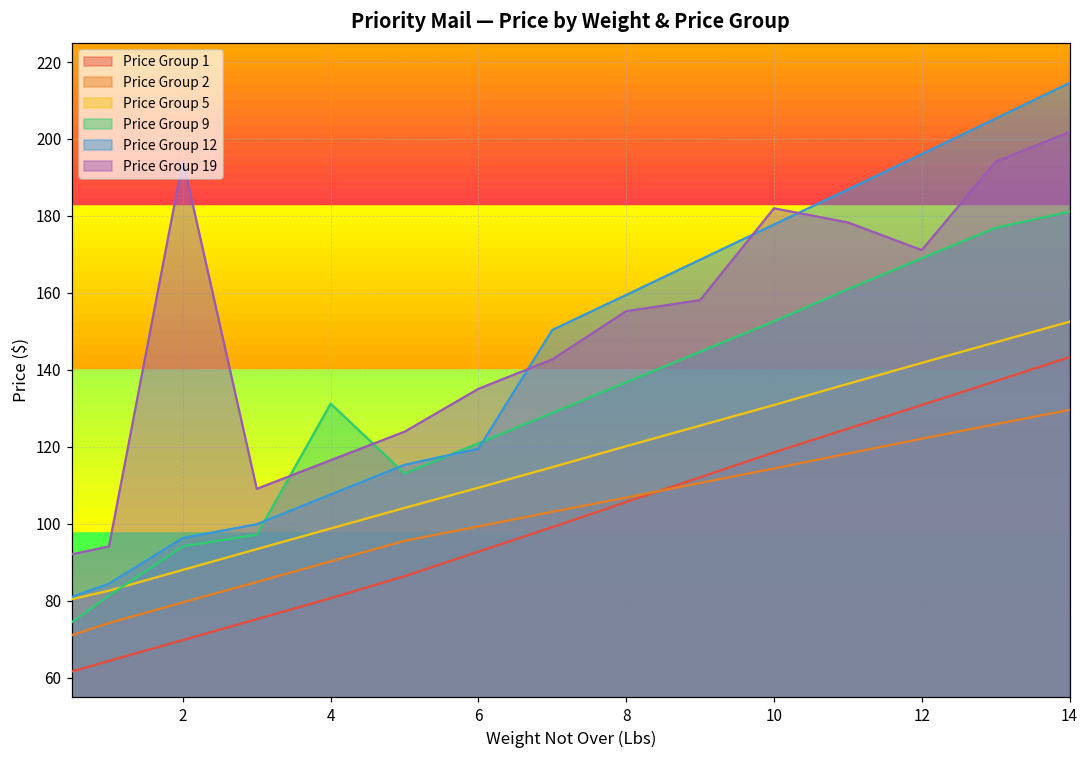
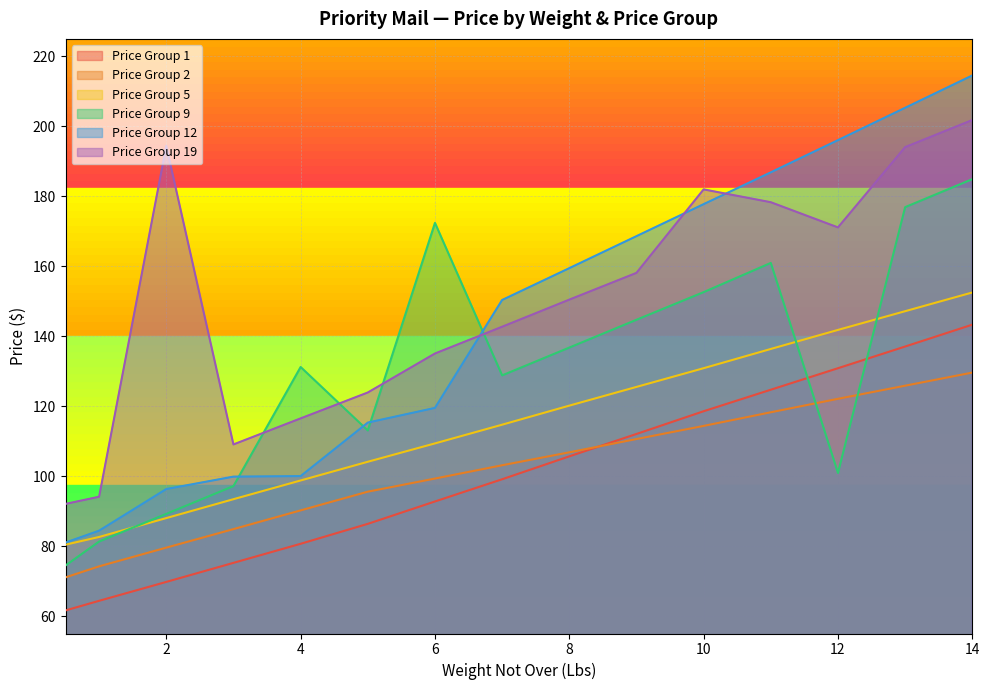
  {
    "Price Group 9": {
-     "2": 94,
+     "2": 89,
      "4": 131,
-     "6": 121,
+     "6": 172,
      "8": 137,
      "10": 153,
-     "12": 169,
-     "14": 181
+     "12": 101,
+     "14": 185
    },
    "Price Group 12": {
      "2": 96,
-     "4": 108,
+     "4": 100,
      "6": 120,
      "8": 159,
      "10": 178,
      "12": 196,
      "14": 215
    },
    "Price Group 19": {
      "4": 117,
      "6": 135,
-     "8": 155,
+     "8": 150,
      "10": 182,
      "12": 171,
      "14": 202
    }
  }
